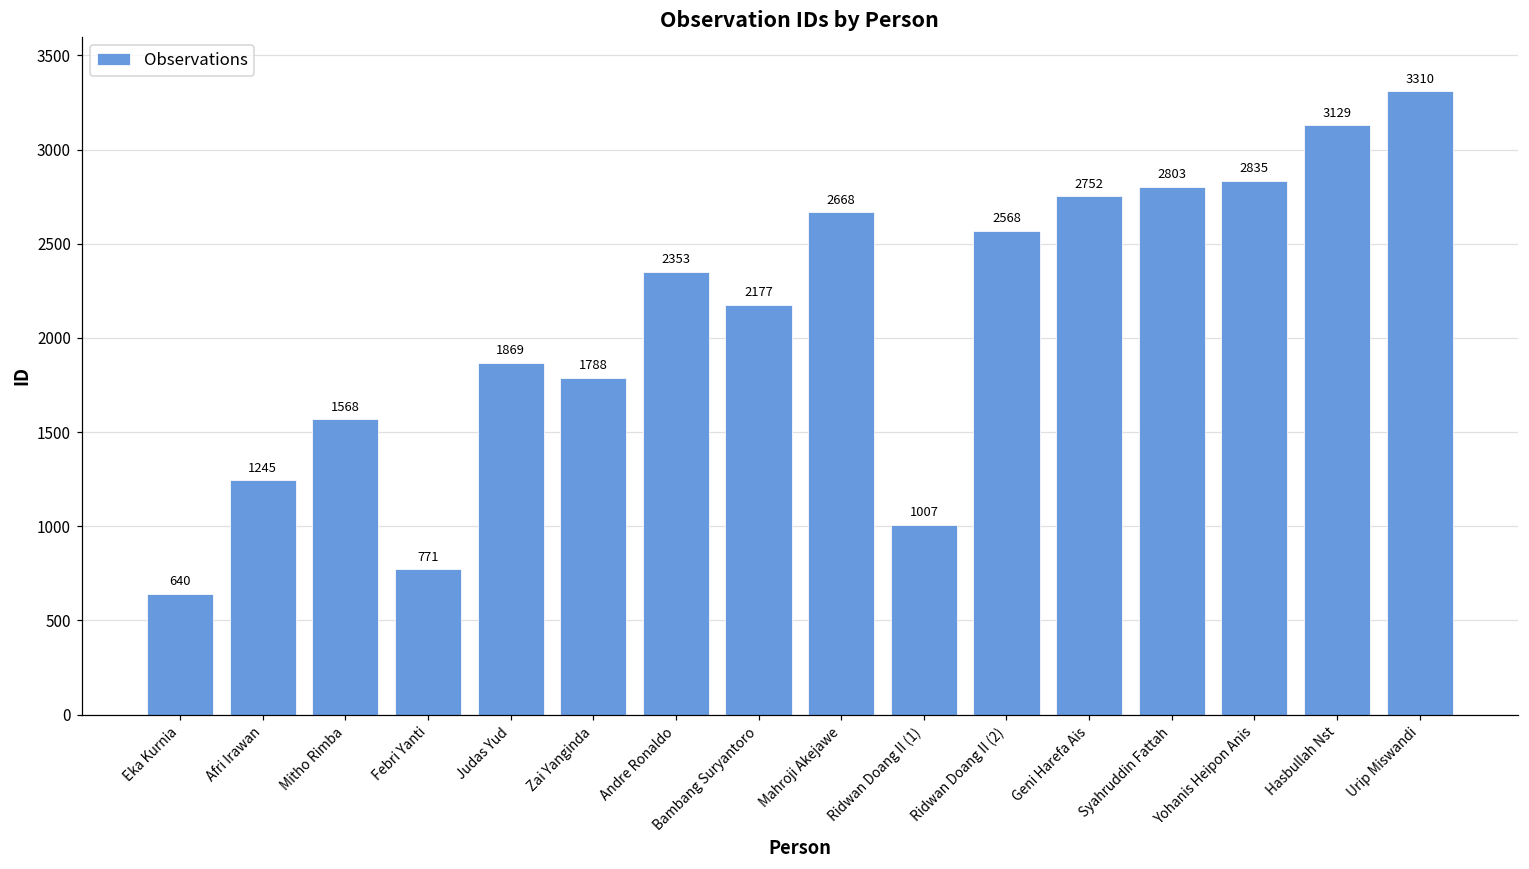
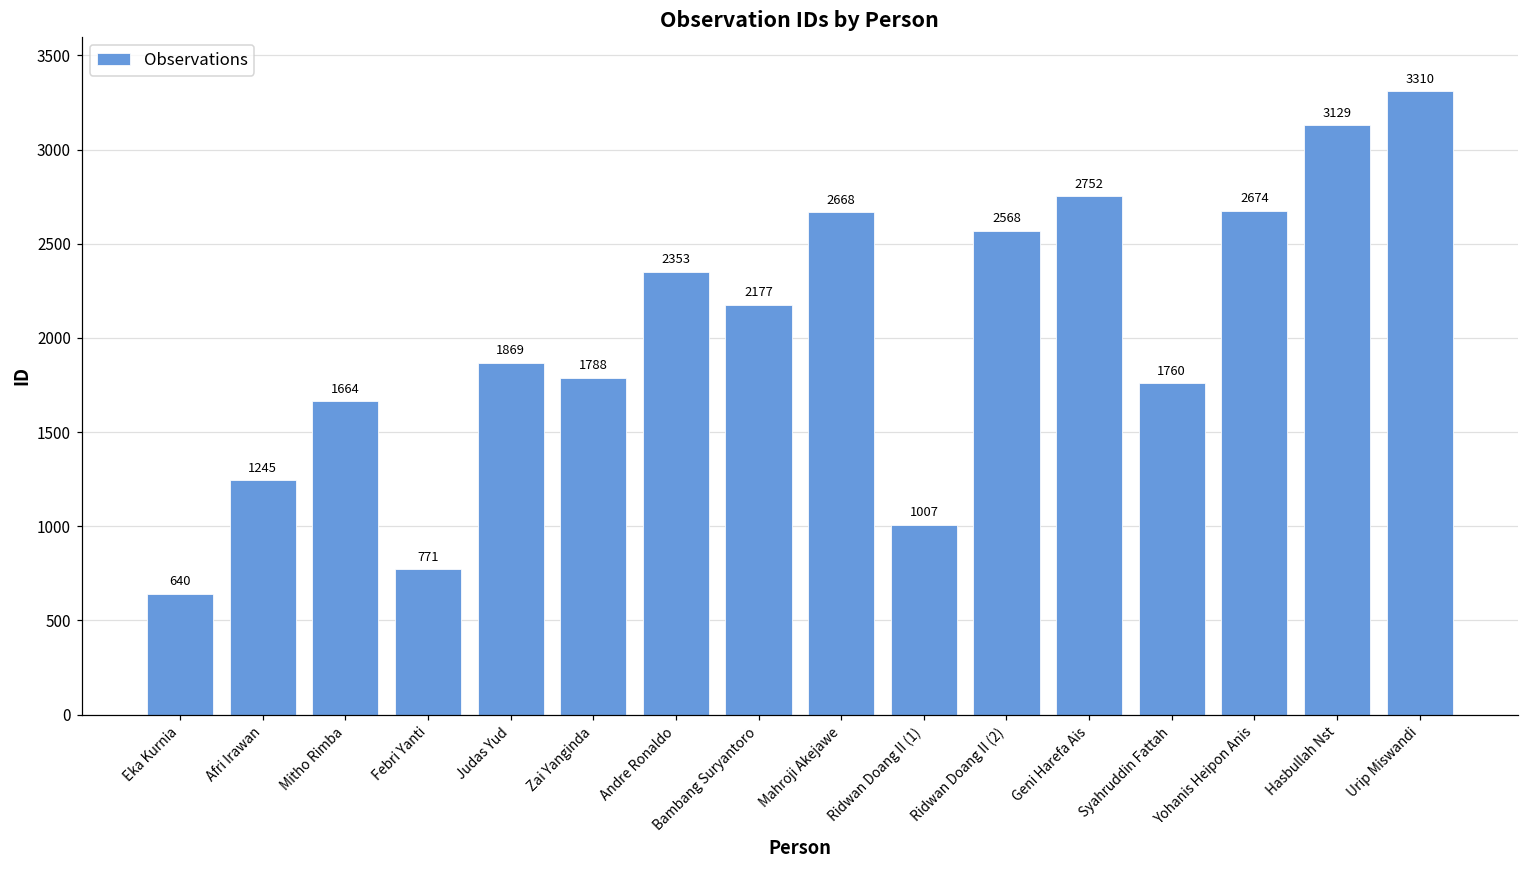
  {
    "Eka Kurnia": 640,
    "Afri Irawan": 1245,
-   "Mitho Rimba": 1568,
+   "Mitho Rimba": 1664,
    "Febri Yanti": 771,
    "Judas Yud": 1869,
    "Zai Yanginda": 1788,
    "Andre Ronaldo": 2353,
    "Bambang Suryantoro": 2177,
    "Mahroji Akejawe": 2668,
    "Ridwan Doang II (1)": 1007,
    "Ridwan Doang II (2)": 2568,
    "Geni Harefa Ais": 2752,
-   "Syahruddin Fattah": 2803,
-   "Yohanis Heipon Anis": 2835,
+   "Syahruddin Fattah": 1760,
+   "Yohanis Heipon Anis": 2674,
    "Hasbullah Nst": 3129,
    "Urip Miswandi": 3310
  }
